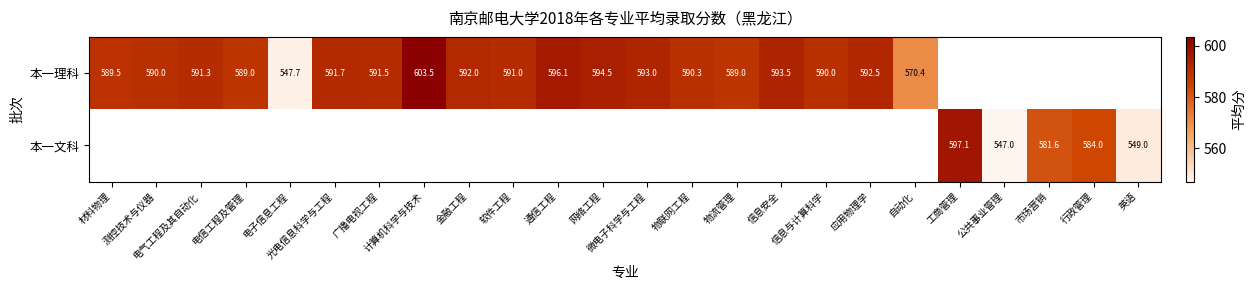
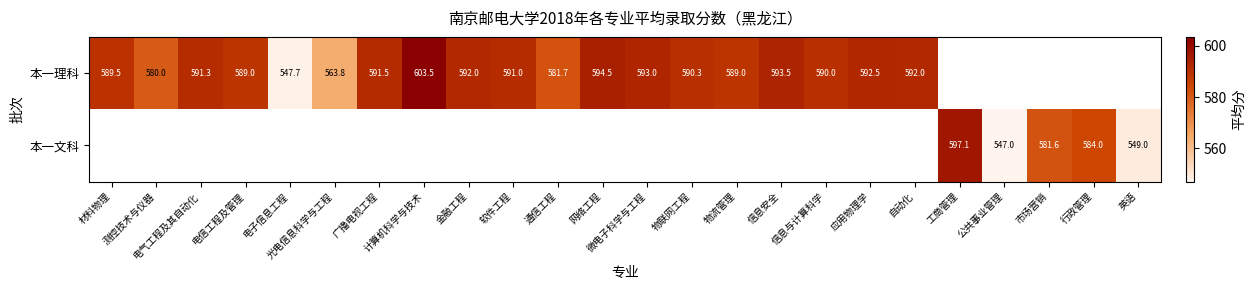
  {
    "本一理科": {
      "材料物理": 589.5,
-     "测控技术与仪器": 590.0,
+     "测控技术与仪器": 580.0,
      "电气工程及其自动化": 591.3,
      "电信工程及管理": 589.0,
      "电子信息工程": 547.7,
-     "光电信息科学与工程": 591.7,
+     "光电信息科学与工程": 563.8,
      "广播电视工程": 591.5,
      "计算机科学与技术": 603.5,
      "金融工程": 592.0,
      "软件工程": 591.0,
-     "通信工程": 596.1,
+     "通信工程": 581.7,
      "网络工程": 594.5,
      "微电子科学与工程": 593.0,
      "物联网工程": 590.3,
      "物流管理": 589.0,
      "信息安全": 593.5,
      "信息与计算科学": 590.0,
      "应用物理学": 592.5,
-     "自动化": 570.4
+     "自动化": 592.0
    },
    "本一文科": {
      "工商管理": 597.1,
      "公共事业管理": 547.0,
      "市场营销": 581.6,
      "行政管理": 584.0,
      "英语": 549.0
    }
  }
